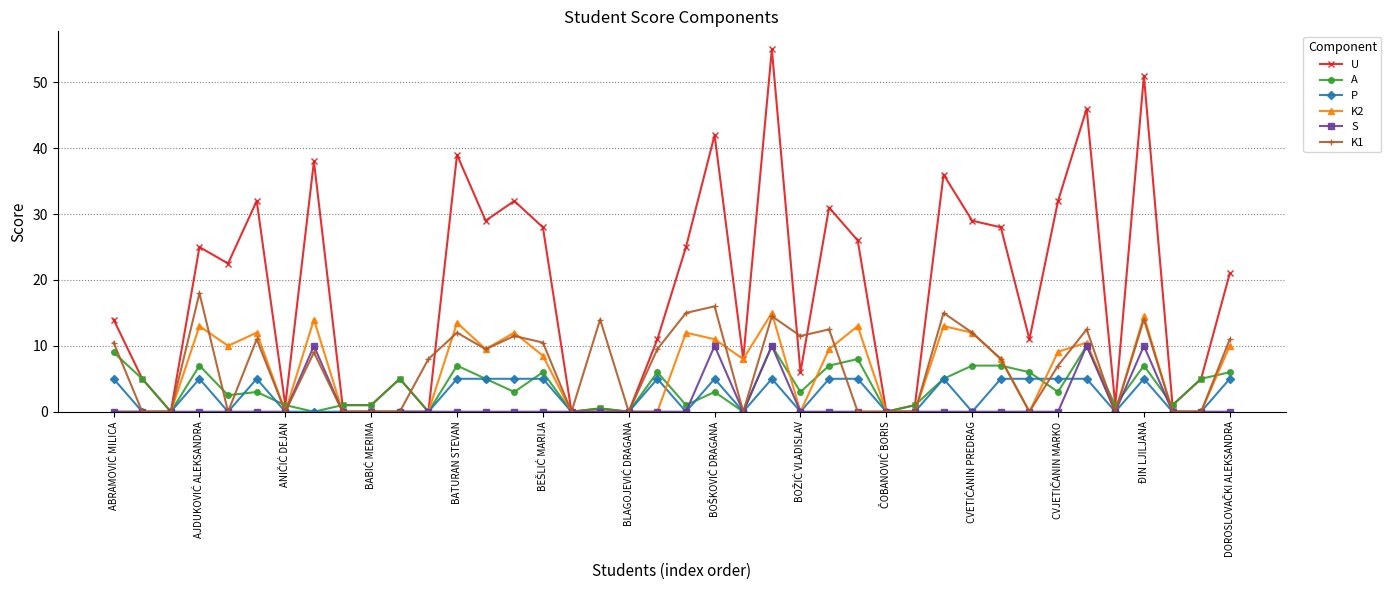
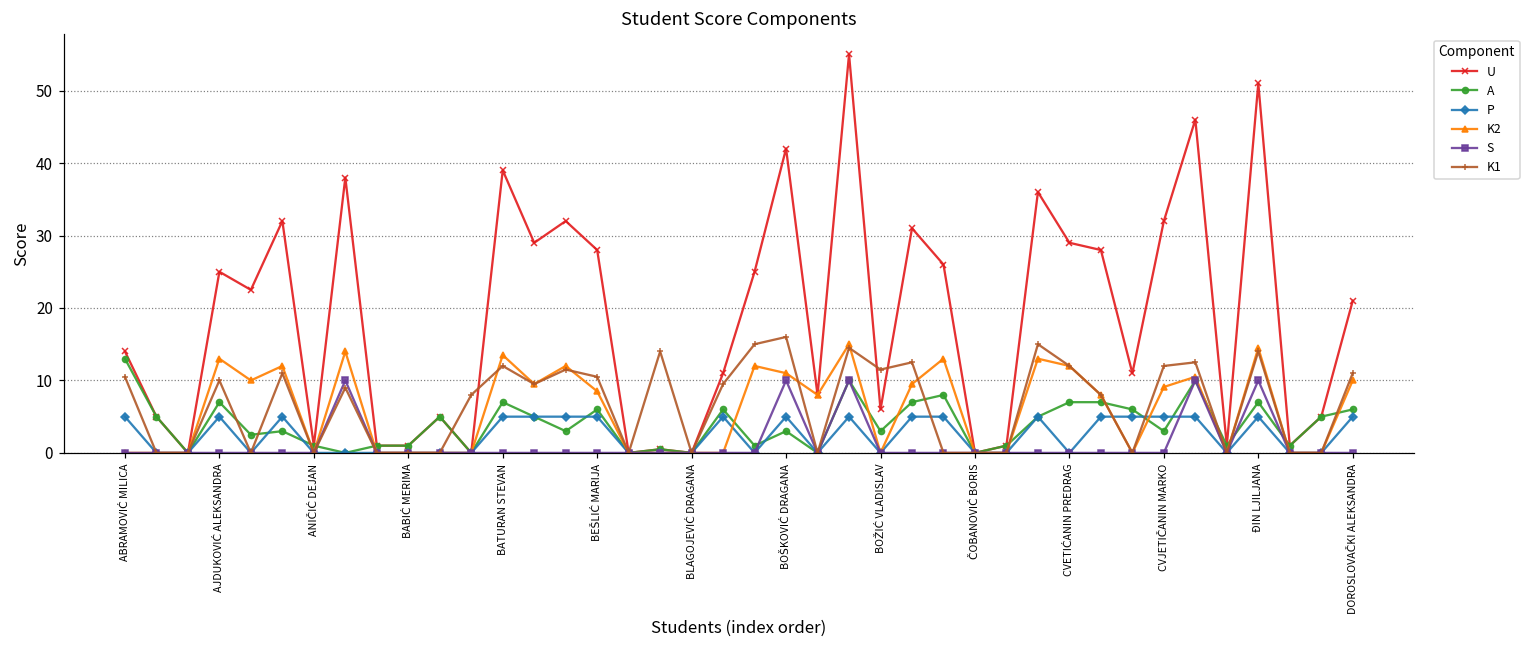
  {
    "U": {
      "ABRAMOVIĆ MILICA": 14,
      "AJDUKOVIĆ ALEKSANDRA": 25,
      "BATURAN STEVAN": 39,
      "BEŠLIĆ MARIJA": 28,
      "BOŠKOVIĆ DRAGANA": 42,
      "BOŽIĆ VLADISLAV": 6,
      "CVETIĆANIN PREDRAG": 29,
      "CVJETIČANIN MARKO": 32,
      "ĐIN LJILJANA": 51,
      "DOROSLOVAČKI ALEKSANDRA": 21
    },
    "A": {
-     "ABRAMOVIĆ MILICA": 9,
+     "ABRAMOVIĆ MILICA": 13,
      "AJDUKOVIĆ ALEKSANDRA": 7,
      "BATURAN STEVAN": 7,
      "BEŠLIĆ MARIJA": 6,
      "BOŠKOVIĆ DRAGANA": 3,
      "BOŽIĆ VLADISLAV": 3,
      "CVETIĆANIN PREDRAG": 7,
      "CVJETIČANIN MARKO": 3,
      "ĐIN LJILJANA": 7,
      "DOROSLOVAČKI ALEKSANDRA": 6
    },
    "P": {
      "ABRAMOVIĆ MILICA": 5,
      "AJDUKOVIĆ ALEKSANDRA": 5,
      "BATURAN STEVAN": 5,
      "BEŠLIĆ MARIJA": 5,
      "BOŠKOVIĆ DRAGANA": 5,
      "CVJETIČANIN MARKO": 5,
      "ĐIN LJILJANA": 5,
      "DOROSLOVAČKI ALEKSANDRA": 5
    },
    "K2": {
      "AJDUKOVIĆ ALEKSANDRA": 13,
      "BATURAN STEVAN": 14,
      "BEŠLIĆ MARIJA": 9,
      "BOŠKOVIĆ DRAGANA": 11,
      "CVJETIČANIN MARKO": 9,
      "ĐIN LJILJANA": 15,
      "DOROSLOVAČKI ALEKSANDRA": 10
    },
    "S": {
      "AJDUKOVIĆ ALEKSANDRA": 0,
      "BATURAN STEVAN": 0,
      "BEŠLIĆ MARIJA": 0,
      "BOŠKOVIĆ DRAGANA": 10,
      "CVJETIČANIN MARKO": 0,
      "ĐIN LJILJANA": 10,
      "DOROSLOVAČKI ALEKSANDRA": 0
    },
    "K1": {
      "ABRAMOVIĆ MILICA": 11,
-     "AJDUKOVIĆ ALEKSANDRA": 18,
+     "AJDUKOVIĆ ALEKSANDRA": 10,
      "BATURAN STEVAN": 12,
      "BEŠLIĆ MARIJA": 11,
      "BOŠKOVIĆ DRAGANA": 16,
      "BOŽIĆ VLADISLAV": 12,
-     "CVJETIČANIN MARKO": 7,
+     "CVJETIČANIN MARKO": 12,
      "ĐIN LJILJANA": 14,
      "DOROSLOVAČKI ALEKSANDRA": 11
    }
  }
